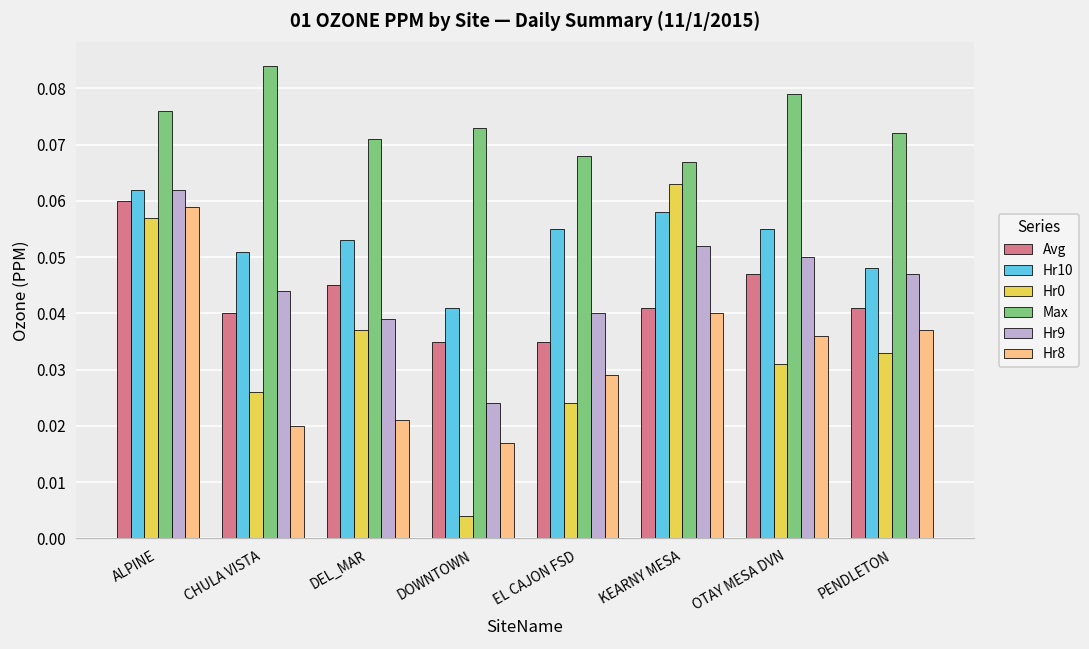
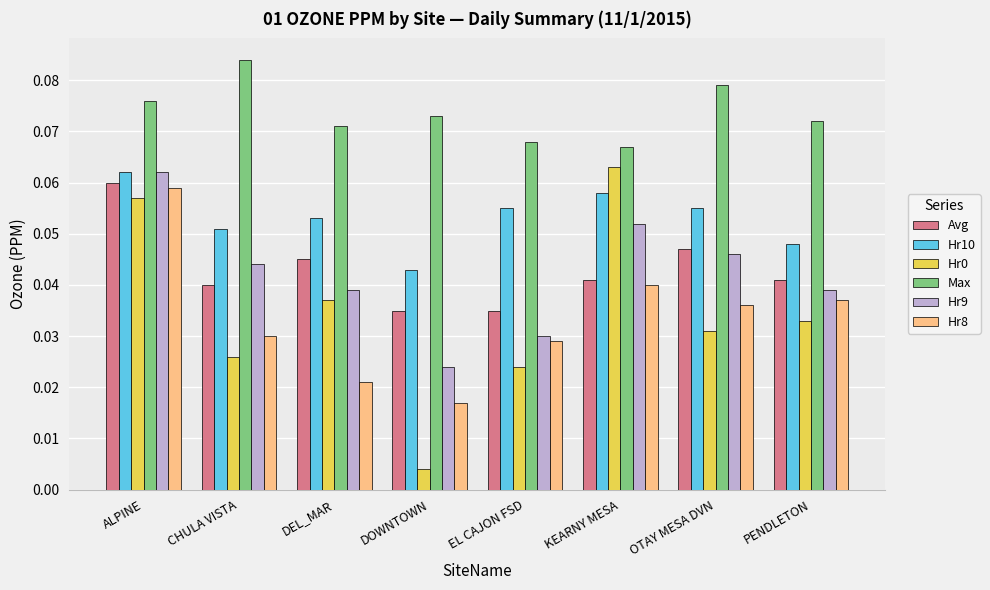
  {
    "Avg": {
      "ALPINE": 0.060,
      "CHULA VISTA": 0.040,
      "DEL_MAR": 0.045,
      "DOWNTOWN": 0.035,
      "EL CAJON FSD": 0.035,
      "KEARNY MESA": 0.041,
      "OTAY MESA DVN": 0.047,
      "PENDLETON": 0.041
    },
    "Hr10": {
      "ALPINE": 0.062,
      "CHULA VISTA": 0.051,
      "DEL_MAR": 0.053,
-     "DOWNTOWN": 0.041,
+     "DOWNTOWN": 0.043,
      "EL CAJON FSD": 0.055,
      "KEARNY MESA": 0.058,
      "OTAY MESA DVN": 0.055,
      "PENDLETON": 0.048
    },
    "Hr0": {
      "ALPINE": 0.057,
      "CHULA VISTA": 0.026,
      "DEL_MAR": 0.037,
      "DOWNTOWN": 0.004,
      "EL CAJON FSD": 0.024,
      "KEARNY MESA": 0.063,
      "OTAY MESA DVN": 0.031,
      "PENDLETON": 0.033
    },
    "Max": {
      "ALPINE": 0.076,
      "CHULA VISTA": 0.084,
      "DEL_MAR": 0.071,
      "DOWNTOWN": 0.073,
      "EL CAJON FSD": 0.068,
      "KEARNY MESA": 0.067,
      "OTAY MESA DVN": 0.079,
      "PENDLETON": 0.072
    },
    "Hr9": {
      "ALPINE": 0.062,
      "CHULA VISTA": 0.044,
      "DEL_MAR": 0.039,
      "DOWNTOWN": 0.024,
-     "EL CAJON FSD": 0.04,
+     "EL CAJON FSD": 0.03,
      "KEARNY MESA": 0.052,
-     "OTAY MESA DVN": 0.050,
-     "PENDLETON": 0.047
+     "OTAY MESA DVN": 0.046,
+     "PENDLETON": 0.039
    },
    "Hr8": {
      "ALPINE": 0.059,
-     "CHULA VISTA": 0.02,
+     "CHULA VISTA": 0.03,
      "DEL_MAR": 0.021,
      "DOWNTOWN": 0.017,
      "EL CAJON FSD": 0.029,
      "KEARNY MESA": 0.04,
      "OTAY MESA DVN": 0.036,
      "PENDLETON": 0.037
    }
  }
